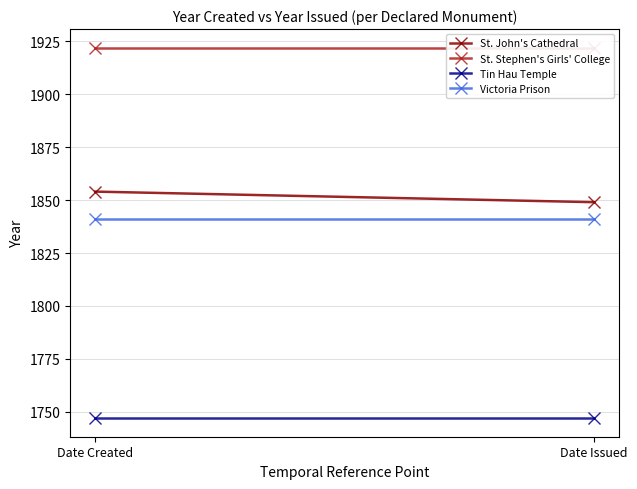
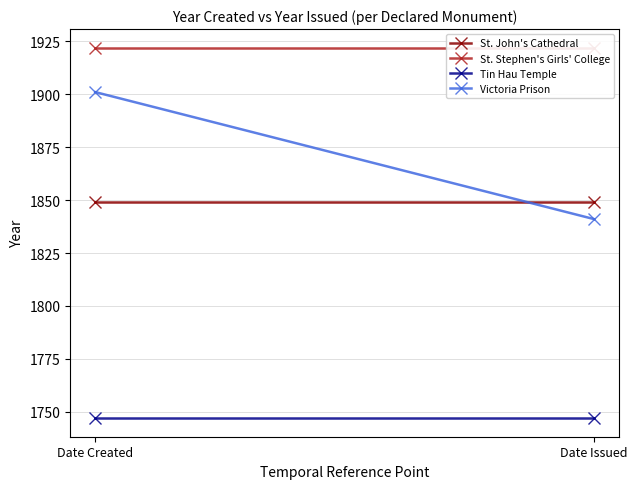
  {
    "St. John's Cathedral": {
-     "Date Created": 1854,
+     "Date Created": 1849,
      "Date Issued": 1849
    },
    "St. Stephen's Girls' College": {
      "Date Created": 1922
    },
    "Tin Hau Temple": {
      "Date Created": 1747,
      "Date Issued": 1747
    },
    "Victoria Prison": {
-     "Date Created": 1841,
+     "Date Created": 1901,
      "Date Issued": 1841
    }
  }
